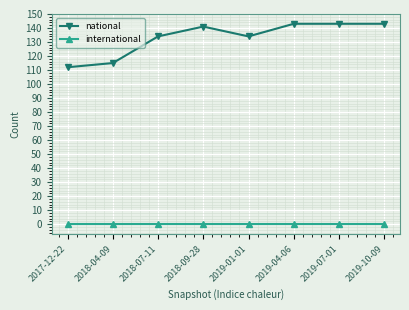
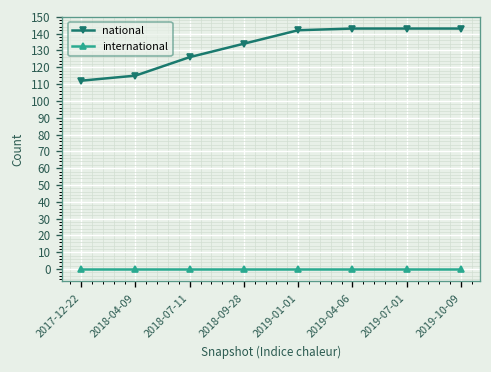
  {
    "national": {
      "2017-12-22": 112,
      "2018-04-09": 115,
-     "2018-07-11": 134,
-     "2018-09-28": 141,
-     "2019-01-01": 134,
+     "2018-07-11": 126,
+     "2018-09-28": 134,
+     "2019-01-01": 142,
      "2019-04-06": 143,
      "2019-07-01": 143,
      "2019-10-09": 143
    },
    "international": {
      "2017-12-22": 0,
      "2018-04-09": 0,
      "2018-07-11": 0,
      "2018-09-28": 0,
      "2019-01-01": 0,
      "2019-04-06": 0,
      "2019-07-01": 0,
      "2019-10-09": 0
    }
  }
